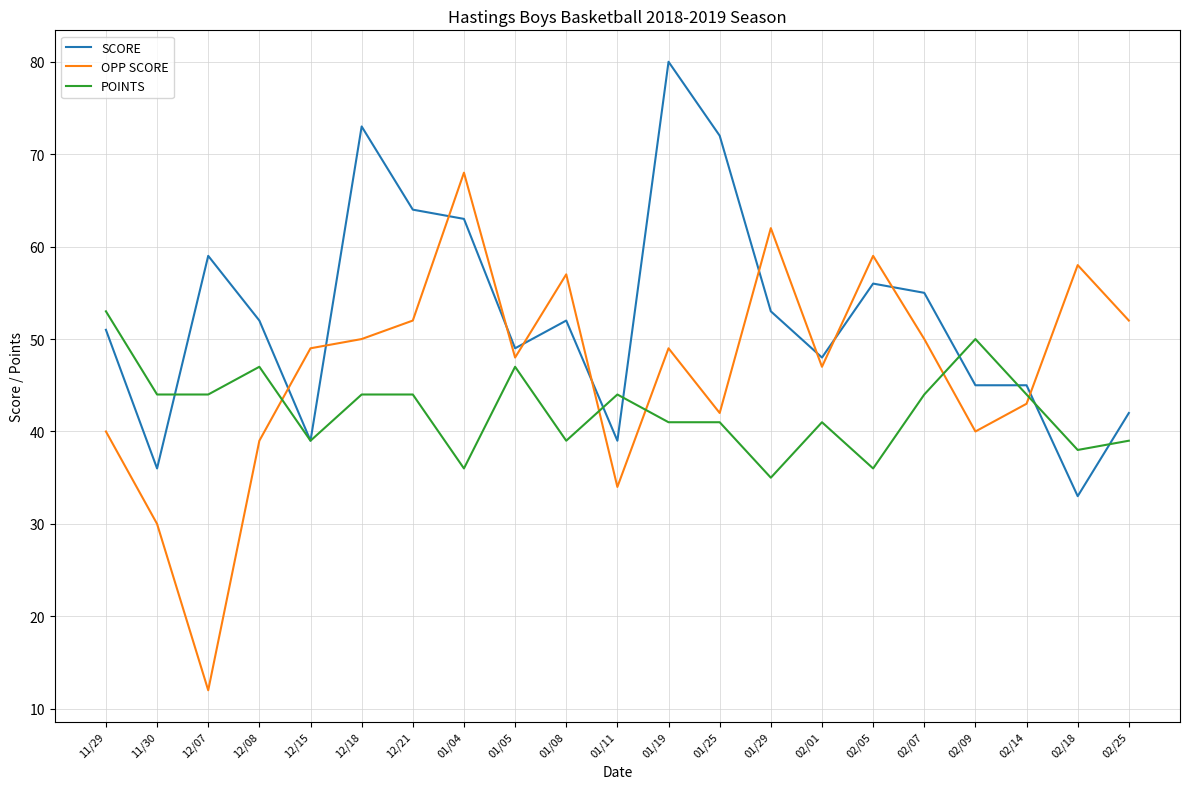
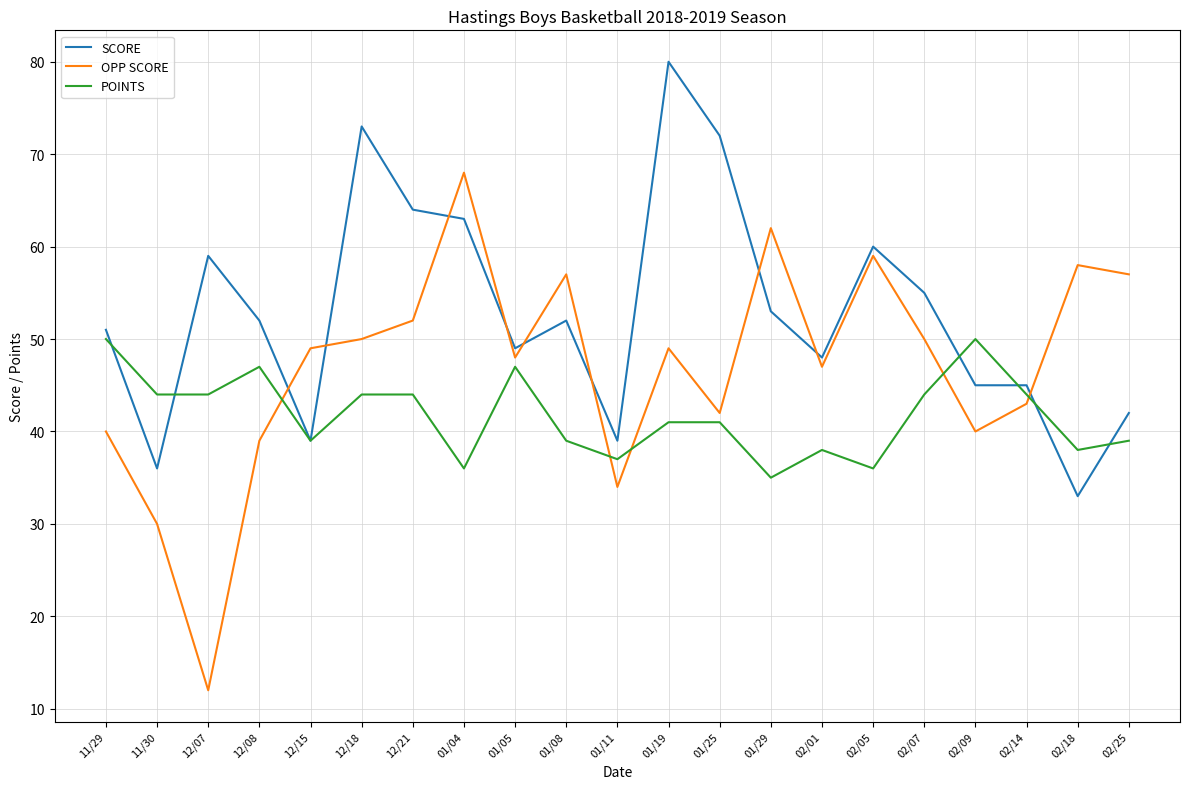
  {
    "SCORE": {
      "11/29": 51,
      "11/30": 36,
      "12/07": 59,
      "12/08": 52,
      "12/18": 73,
      "12/21": 64,
      "01/04": 63,
      "01/05": 49,
      "01/08": 52,
      "01/11": 39,
      "01/19": 80,
      "01/25": 72,
      "01/29": 53,
      "02/01": 48,
-     "02/05": 56,
+     "02/05": 60,
      "02/07": 55,
      "02/09": 45,
      "02/14": 45,
      "02/18": 33,
      "02/25": 42
    },
    "OPP SCORE": {
      "11/29": 40,
      "11/30": 30,
      "12/07": 12,
      "12/08": 39,
      "12/15": 49,
      "12/18": 50,
      "12/21": 52,
      "01/04": 68,
      "01/05": 48,
      "01/08": 57,
      "01/11": 34,
      "01/19": 49,
      "01/25": 42,
      "01/29": 62,
      "02/01": 47,
      "02/05": 59,
      "02/07": 50,
      "02/09": 40,
      "02/14": 43,
      "02/18": 58,
-     "02/25": 52
+     "02/25": 57
    },
    "POINTS": {
-     "11/29": 53,
+     "11/29": 50,
      "11/30": 44,
      "12/07": 44,
      "12/08": 47,
      "12/18": 44,
      "12/21": 44,
      "01/04": 36,
      "01/05": 47,
      "01/08": 39,
-     "01/11": 44,
+     "01/11": 37,
      "01/19": 41,
      "01/25": 41,
      "01/29": 35,
-     "02/01": 41,
+     "02/01": 38,
      "02/05": 36,
      "02/07": 44,
      "02/09": 50,
      "02/14": 44,
      "02/18": 38,
      "02/25": 39
    }
  }
